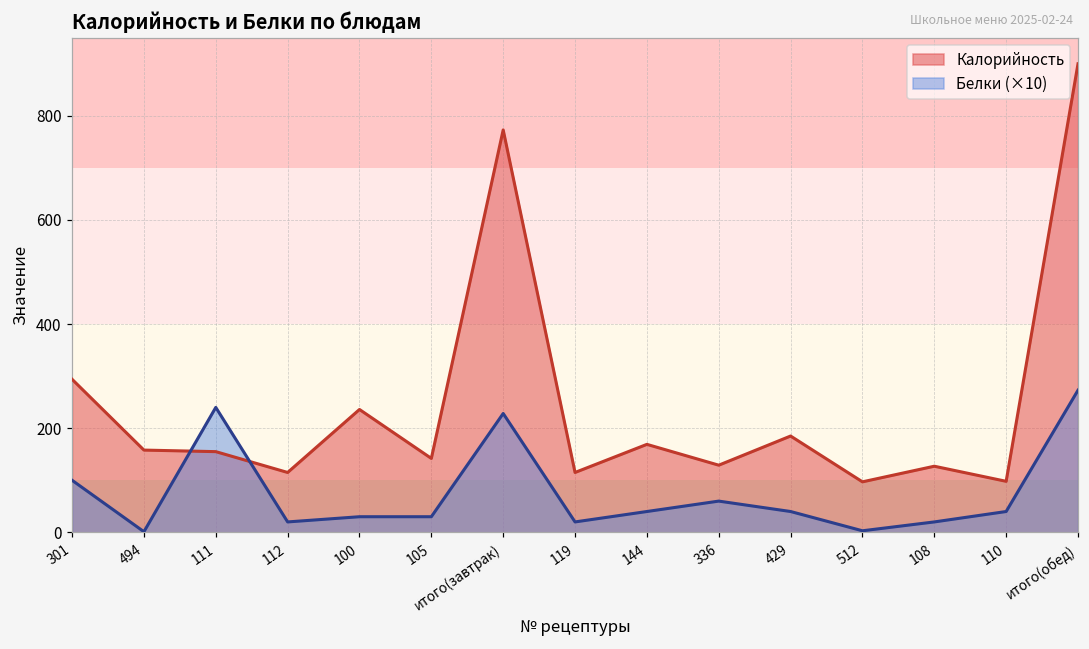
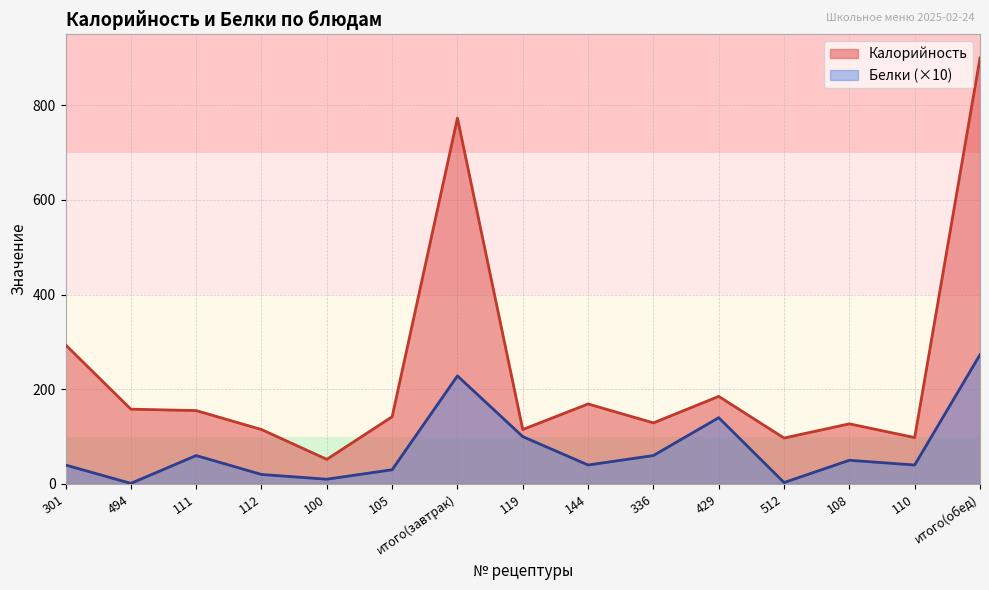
  {
    "Калорийность": {
      "301": 290,
      "494": 160,
      "111": 160,
      "112": 120,
-     "100": 240,
+     "100": 50,
      "105": 140,
      "итого(завтрак)": 770,
      "119": 120,
      "144": 170,
      "336": 130,
      "429": 190,
      "512": 100,
      "108": 130,
      "110": 100,
      "итого(обед)": 900
    },
    "Белки (×10)": {
-     "301": 100,
+     "301": 40,
      "494": 0,
-     "111": 240,
+     "111": 60,
      "112": 20,
-     "100": 30,
+     "100": 10,
      "105": 30,
      "итого(завтрак)": 230,
-     "119": 20,
+     "119": 100,
      "144": 40,
      "336": 60,
-     "429": 40,
+     "429": 140,
      "512": 0,
-     "108": 20,
+     "108": 50,
      "110": 40,
      "итого(обед)": 270
    }
  }
